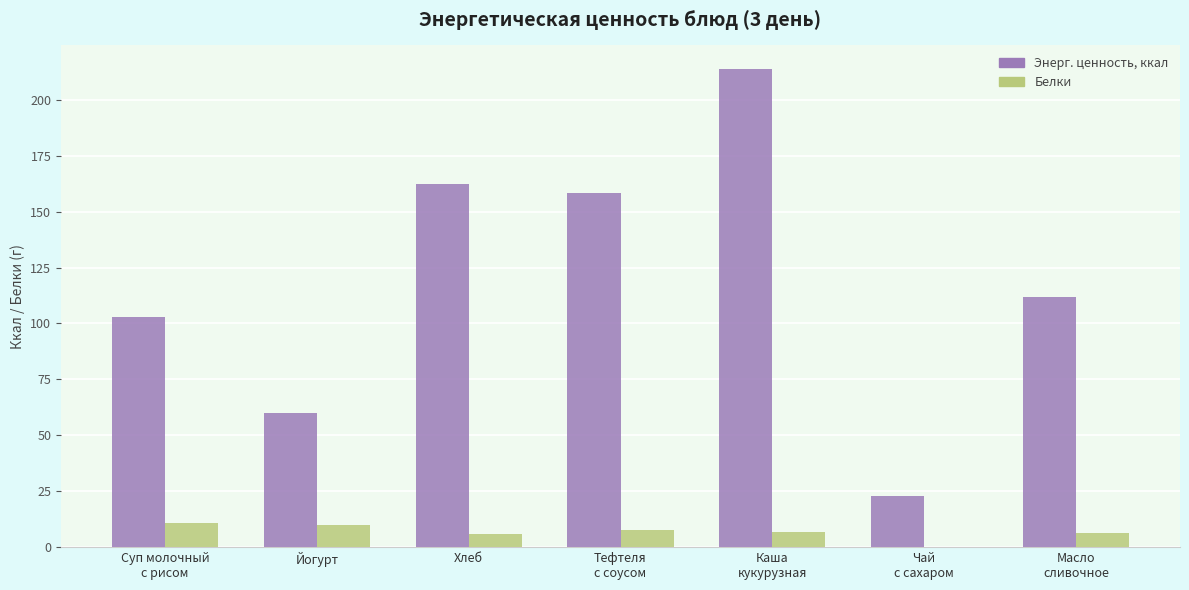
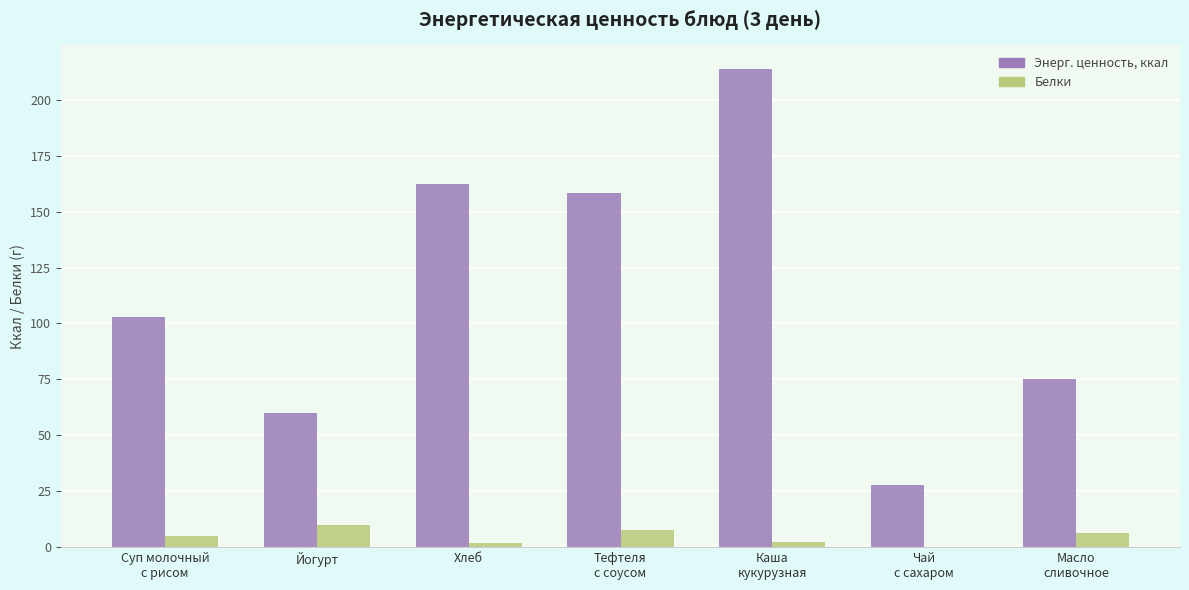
  {
    "Энерг. ценность, ккал": {
      "Суп молочный с рисом": 103,
      "Йогурт": 60,
      "Хлеб": 162,
      "Тефтеля с соусом": 158,
      "Каша кукурузная": 214,
-     "Чай с сахаром": 23,
-     "Масло сливочное": 112
+     "Чай с сахаром": 28,
+     "Масло сливочное": 75
    },
    "Белки": {
-     "Суп молочный с рисом": 11,
+     "Суп молочный с рисом": 5,
      "Йогурт": 10,
-     "Хлеб": 6,
+     "Хлеб": 2,
      "Тефтеля с соусом": 8,
-     "Каша кукурузная": 7,
+     "Каша кукурузная": 2,
      "Чай с сахаром": 0,
      "Масло сливочное": 6
    }
  }
